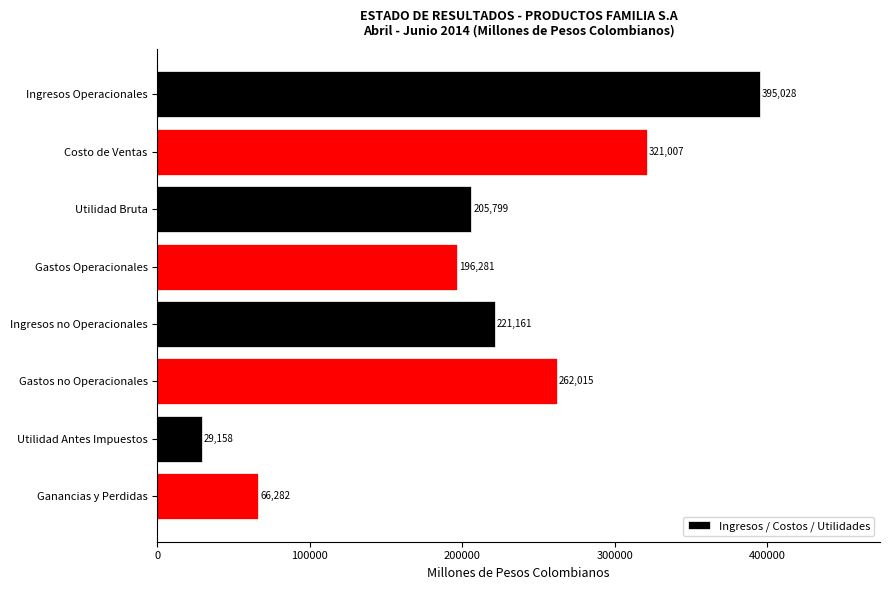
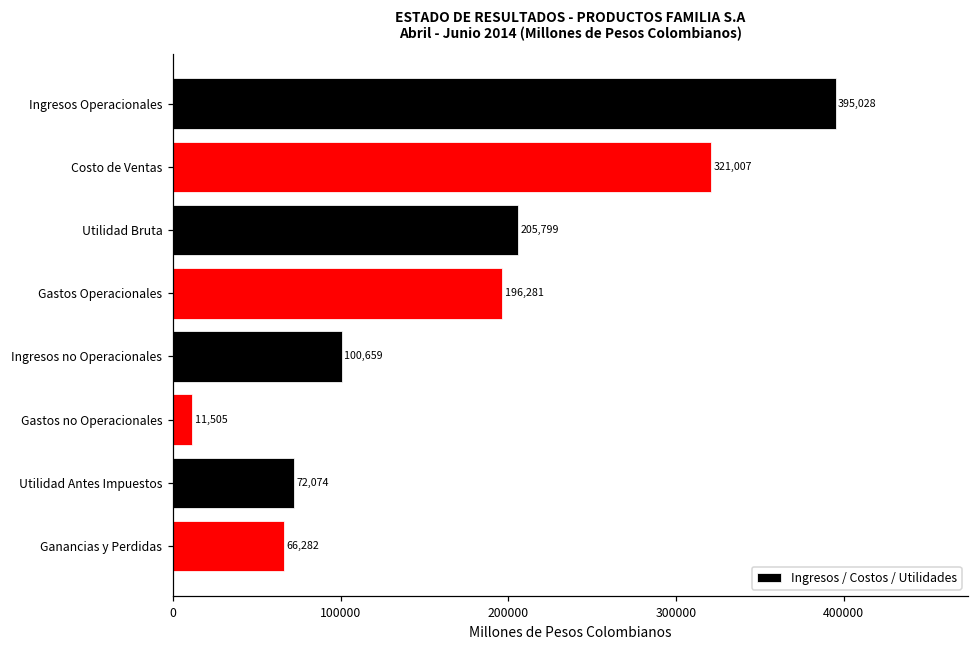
  {
    "Ingresos Operacionales": "395,028",
    "Costo de Ventas": "321,007",
    "Utilidad Bruta": "205,799",
    "Gastos Operacionales": "196,281",
-   "Ingresos no Operacionales": "221,161",
-   "Gastos no Operacionales": "262,015",
-   "Utilidad Antes Impuestos": "29,158",
+   "Ingresos no Operacionales": "100,659",
+   "Gastos no Operacionales": "11,505",
+   "Utilidad Antes Impuestos": "72,074",
    "Ganancias y Perdidas": "66,282"
  }
